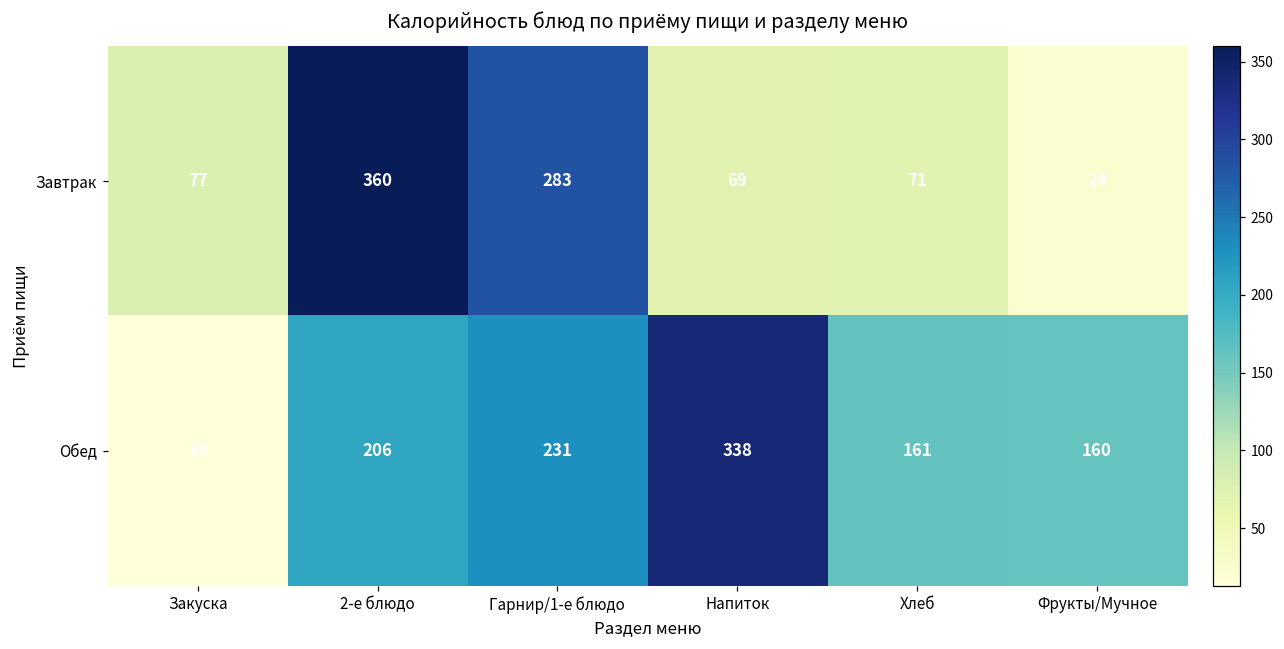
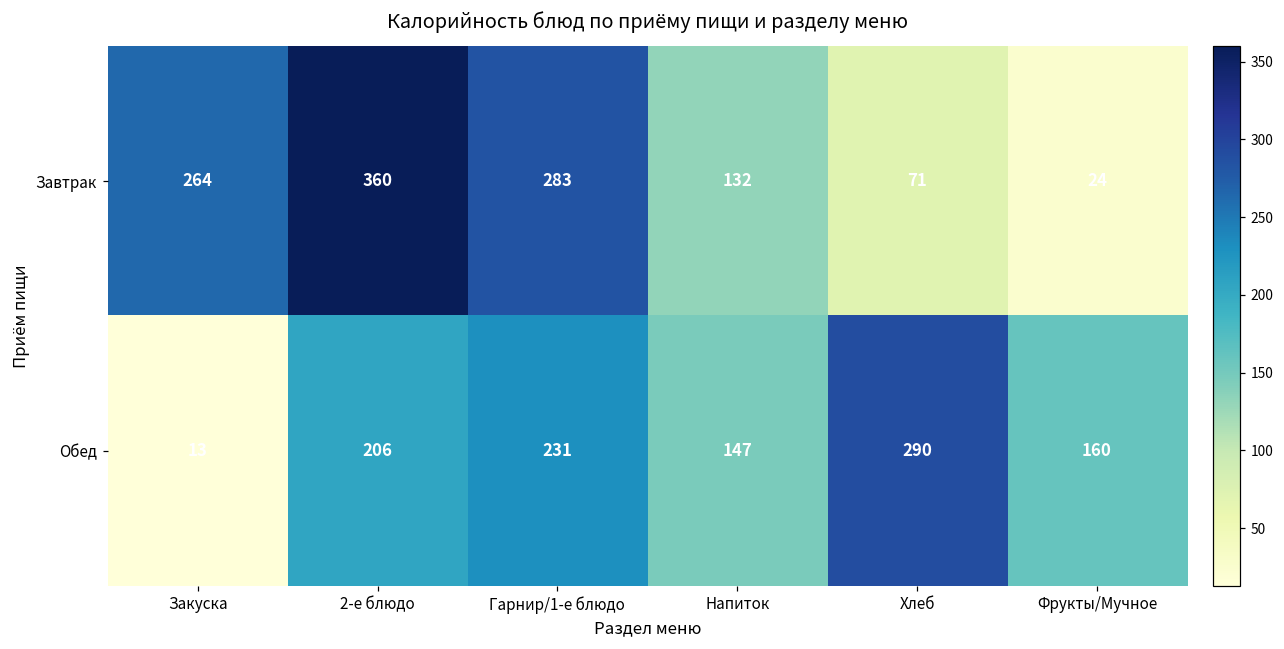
  {
    "Завтрак": {
-     "Закуска": 77,
+     "Закуска": 264,
      "2-е блюдо": 360,
      "Гарнир/1-е блюдо": 283,
-     "Напиток": 69,
+     "Напиток": 132,
      "Хлеб": 71,
      "Фрукты/Мучное": 24
    },
    "Обед": {
      "2-е блюдо": 206,
      "Гарнир/1-е блюдо": 231,
-     "Напиток": 338,
-     "Хлеб": 161,
+     "Напиток": 147,
+     "Хлеб": 290,
      "Фрукты/Мучное": 160
    }
  }
